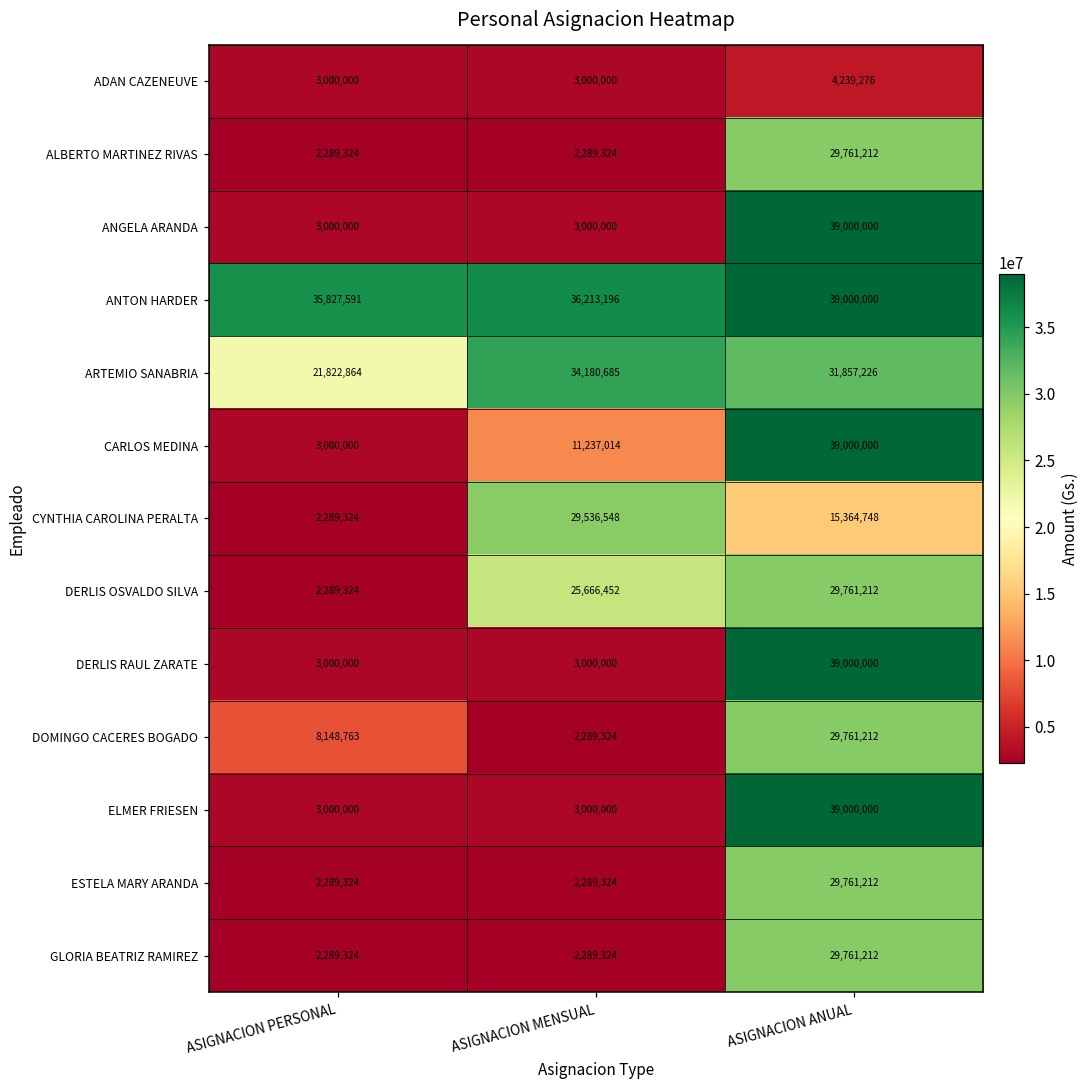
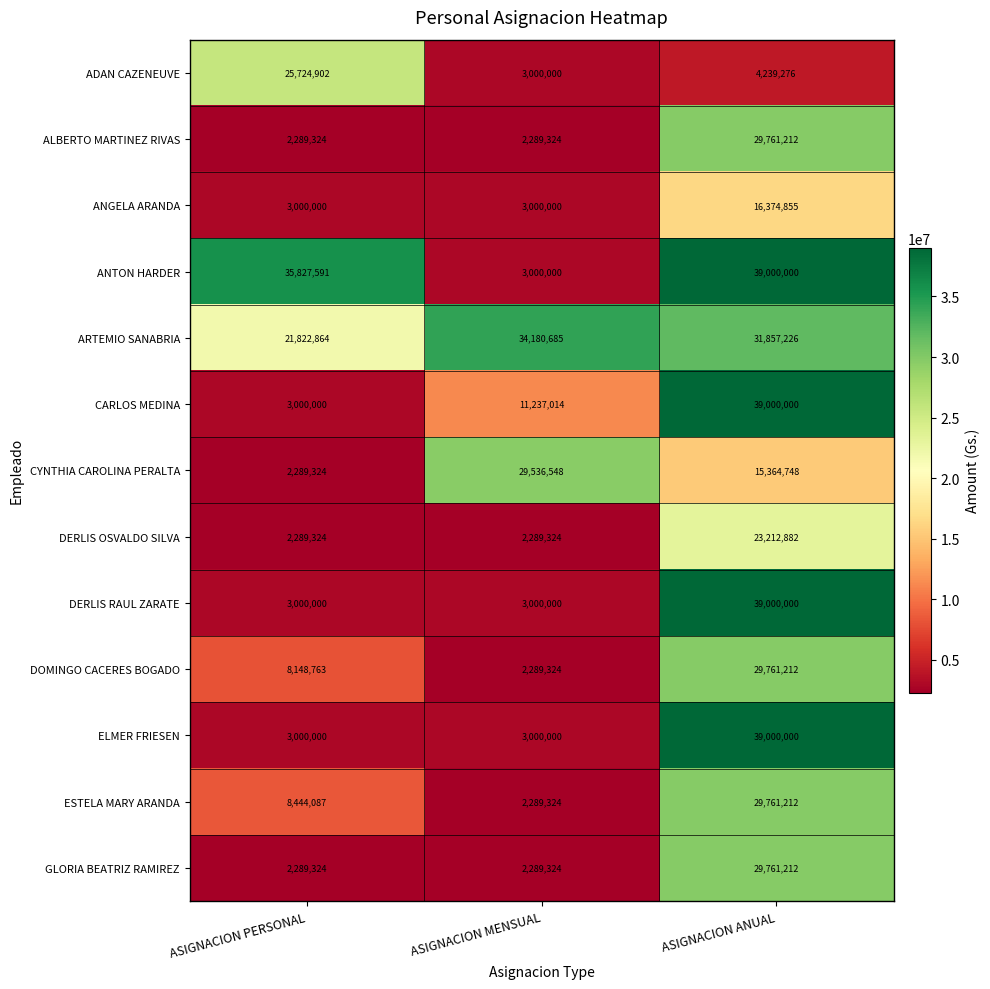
  {
    "ADAN CAZENEUVE": {
-     "ASIGNACION PERSONAL": "3,000,000",
+     "ASIGNACION PERSONAL": "25,724,902",
      "ASIGNACION MENSUAL": "3,000,000",
      "ASIGNACION ANUAL": "4,239,276"
    },
    "ALBERTO MARTINEZ RIVAS": {
      "ASIGNACION PERSONAL": "2,289,324",
      "ASIGNACION MENSUAL": "2,289,324",
      "ASIGNACION ANUAL": "29,761,212"
    },
    "ANGELA ARANDA": {
      "ASIGNACION PERSONAL": "3,000,000",
      "ASIGNACION MENSUAL": "3,000,000",
-     "ASIGNACION ANUAL": "39,000,000"
+     "ASIGNACION ANUAL": "16,374,855"
    },
    "ANTON HARDER": {
      "ASIGNACION PERSONAL": "35,827,591",
-     "ASIGNACION MENSUAL": "36,213,196",
+     "ASIGNACION MENSUAL": "3,000,000",
      "ASIGNACION ANUAL": "39,000,000"
    },
    "ARTEMIO SANABRIA": {
      "ASIGNACION PERSONAL": "21,822,864",
      "ASIGNACION MENSUAL": "34,180,685",
      "ASIGNACION ANUAL": "31,857,226"
    },
    "CARLOS MEDINA": {
      "ASIGNACION PERSONAL": "3,000,000",
      "ASIGNACION MENSUAL": "11,237,014",
      "ASIGNACION ANUAL": "39,000,000"
    },
    "CYNTHIA CAROLINA PERALTA": {
      "ASIGNACION PERSONAL": "2,289,324",
      "ASIGNACION MENSUAL": "29,536,548",
      "ASIGNACION ANUAL": "15,364,748"
    },
    "DERLIS OSVALDO SILVA": {
      "ASIGNACION PERSONAL": "2,289,324",
-     "ASIGNACION MENSUAL": "25,666,452",
-     "ASIGNACION ANUAL": "29,761,212"
+     "ASIGNACION MENSUAL": "2,289,324",
+     "ASIGNACION ANUAL": "23,212,882"
    },
    "DERLIS RAUL ZARATE": {
      "ASIGNACION PERSONAL": "3,000,000",
      "ASIGNACION MENSUAL": "3,000,000",
      "ASIGNACION ANUAL": "39,000,000"
    },
    "DOMINGO CACERES BOGADO": {
      "ASIGNACION PERSONAL": "8,148,763",
      "ASIGNACION MENSUAL": "2,289,324",
      "ASIGNACION ANUAL": "29,761,212"
    },
    "ELMER FRIESEN": {
      "ASIGNACION PERSONAL": "3,000,000",
      "ASIGNACION MENSUAL": "3,000,000",
      "ASIGNACION ANUAL": "39,000,000"
    },
    "ESTELA MARY ARANDA": {
-     "ASIGNACION PERSONAL": "2,289,324",
+     "ASIGNACION PERSONAL": "8,444,087",
      "ASIGNACION MENSUAL": "2,289,324",
      "ASIGNACION ANUAL": "29,761,212"
    },
    "GLORIA BEATRIZ RAMIREZ": {
      "ASIGNACION PERSONAL": "2,289,324",
      "ASIGNACION MENSUAL": "2,289,324",
      "ASIGNACION ANUAL": "29,761,212"
    }
  }
